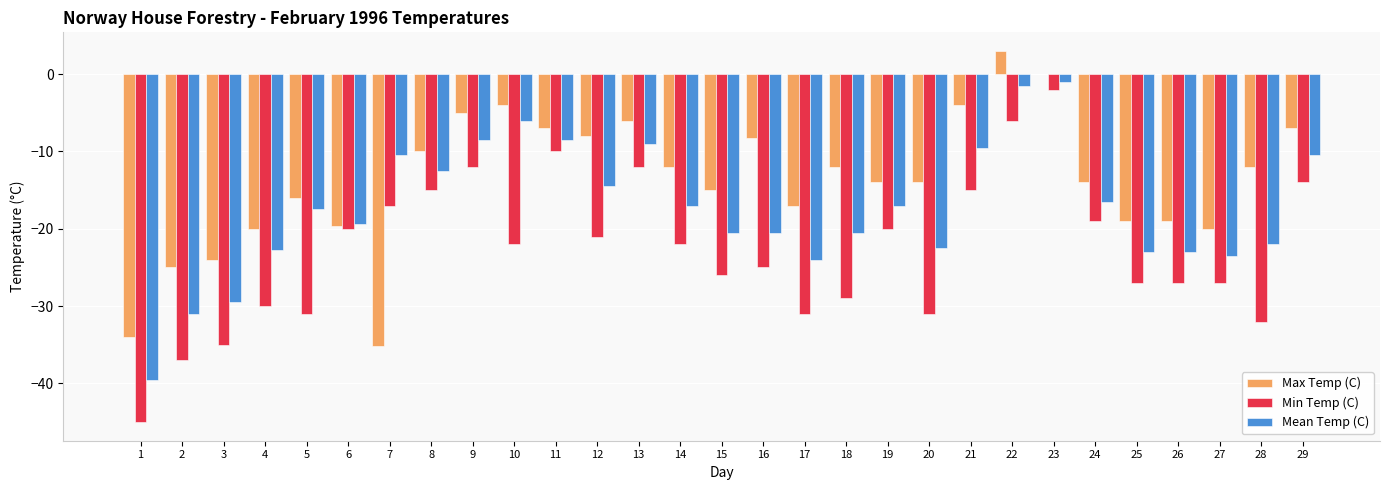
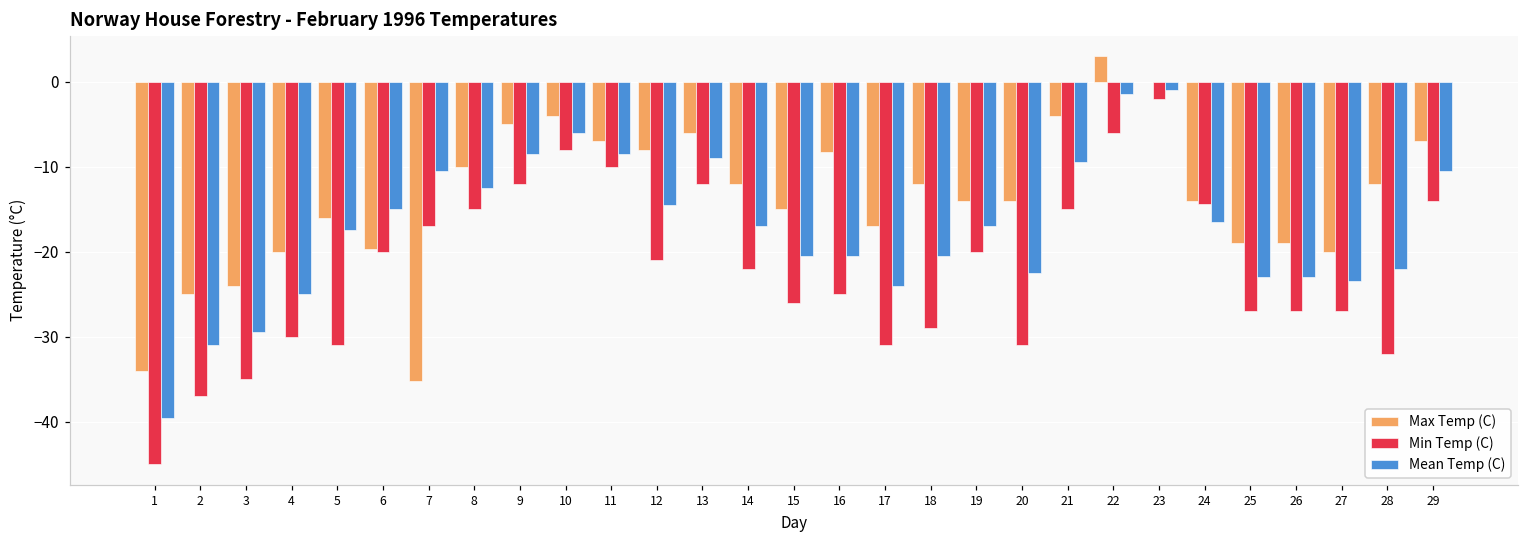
  {
    "Max Temp (C)": {
      "1": -34,
      "2": -25,
      "3": -24,
      "4": -20,
      "5": -16,
      "6": -20,
      "7": -35,
      "8": -10,
      "9": -5,
      "10": -4,
      "11": -7,
      "12": -8,
      "13": -6,
      "14": -12,
      "15": -15,
      "16": -8,
      "17": -17,
      "18": -12,
      "19": -14,
      "20": -14,
      "21": -4,
      "22": 3,
      "23": 0,
      "24": -14,
      "25": -19,
      "26": -19,
      "27": -20,
      "28": -12,
      "29": -7
    },
    "Min Temp (C)": {
      "1": -45,
      "2": -37,
      "3": -35,
      "4": -30,
      "5": -31,
      "6": -20,
      "7": -17,
      "8": -15,
      "9": -12,
-     "10": -22,
+     "10": -8,
      "11": -10,
      "12": -21,
      "13": -12,
      "14": -22,
      "15": -26,
      "16": -25,
      "17": -31,
      "18": -29,
      "19": -20,
      "20": -31,
      "21": -15,
      "22": -6,
      "23": -2,
-     "24": -19,
+     "24": -14,
      "25": -27,
      "26": -27,
      "27": -27,
      "28": -32,
      "29": -14
    },
    "Mean Temp (C)": {
      "1": -40,
      "2": -31,
      "3": -30,
-     "4": -23,
+     "4": -25,
      "5": -17,
-     "6": -19,
+     "6": -15,
      "7": -11,
      "8": -13,
      "9": -9,
      "10": -6,
      "11": -9,
      "12": -15,
      "13": -9,
      "14": -17,
      "15": -21,
      "16": -21,
      "17": -24,
      "18": -21,
      "19": -17,
      "20": -23,
      "21": -10,
      "22": -2,
      "23": -1,
      "24": -17,
      "25": -23,
      "26": -23,
      "27": -24,
      "28": -22,
      "29": -11
    }
  }
